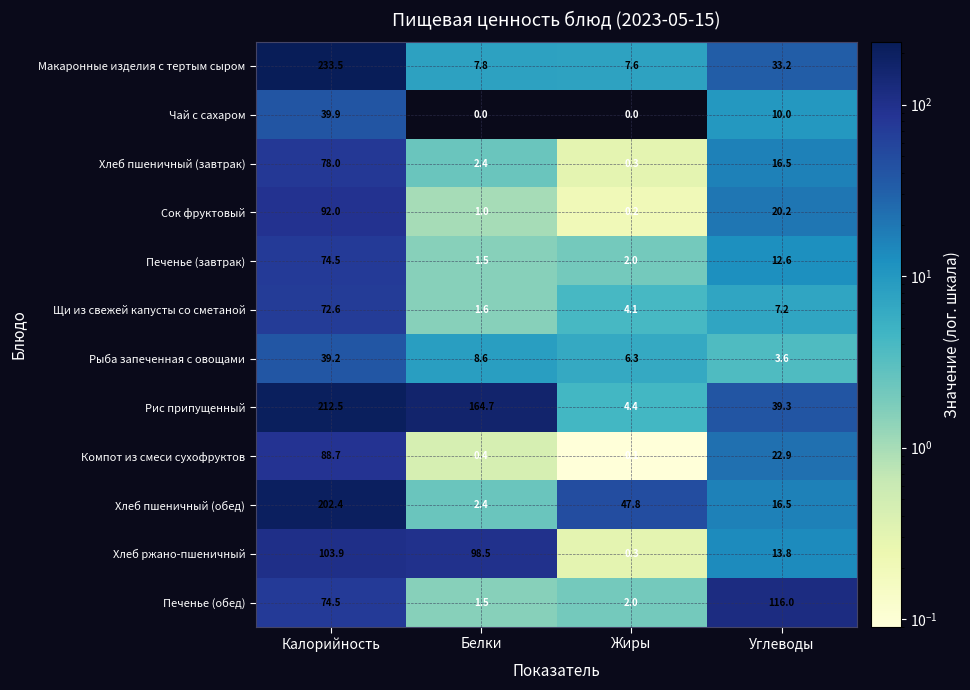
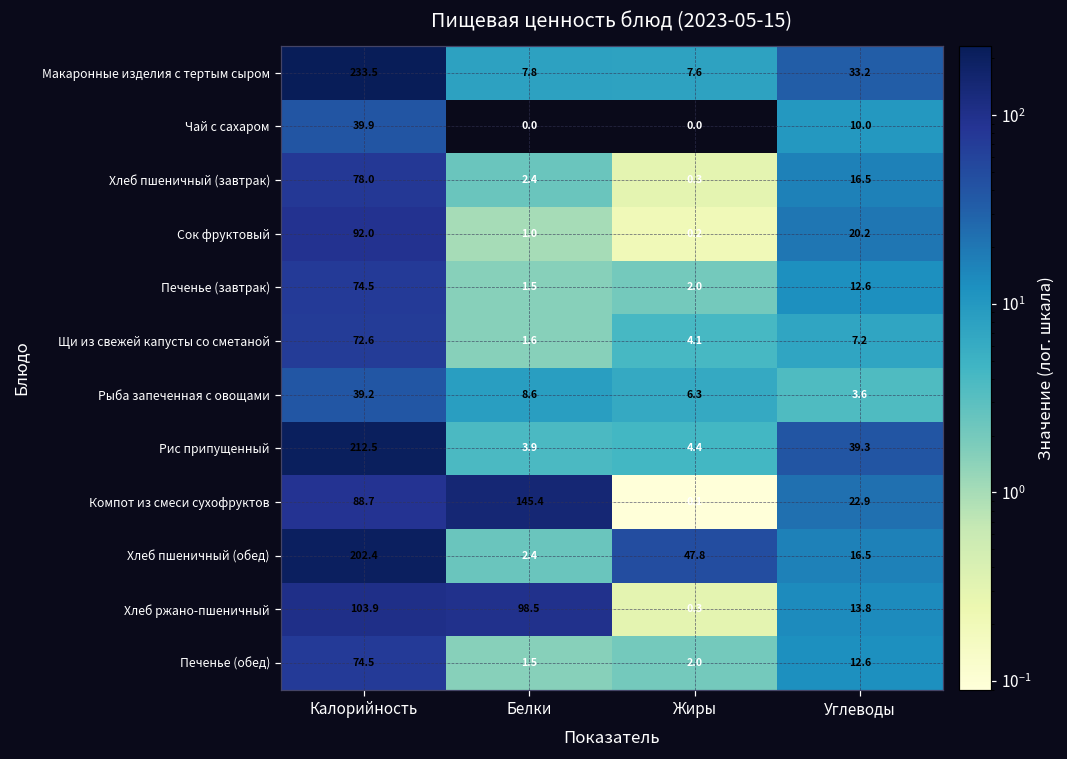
  {
    "Макаронные изделия с тертым сыром": {
      "Калорийность": 233.5,
      "Белки": 7.8,
      "Жиры": 7.6,
      "Углеводы": 33.2
    },
    "Чай с сахаром": {
      "Калорийность": 39.9,
      "Белки": 0.0,
      "Жиры": 0.0,
      "Углеводы": 10.0
    },
    "Хлеб пшеничный (завтрак)": {
      "Калорийность": 78.0,
      "Белки": 2.4,
      "Жиры": 0.3,
      "Углеводы": 16.5
    },
    "Сок фруктовый": {
      "Калорийность": 92.0,
      "Белки": 1.0,
      "Жиры": 0.2,
      "Углеводы": 20.2
    },
    "Печенье (завтрак)": {
      "Калорийность": 74.5,
      "Белки": 1.5,
      "Жиры": 2.0,
      "Углеводы": 12.6
    },
    "Щи из свежей капусты со сметаной": {
      "Калорийность": 72.6,
      "Белки": 1.6,
      "Жиры": 4.1,
      "Углеводы": 7.2
    },
    "Рыба запеченная с овощами": {
      "Калорийность": 39.2,
      "Белки": 8.6,
      "Жиры": 6.3,
      "Углеводы": 3.6
    },
    "Рис припущенный": {
      "Калорийность": 212.5,
-     "Белки": 164.7,
+     "Белки": 3.9,
      "Жиры": 4.4,
      "Углеводы": 39.3
    },
    "Компот из смеси сухофруктов": {
      "Калорийность": 88.7,
-     "Белки": 0.4,
+     "Белки": 145.4,
      "Углеводы": 22.9
    },
    "Хлеб пшеничный (обед)": {
      "Калорийность": 202.4,
      "Белки": 2.4,
      "Жиры": 47.8,
      "Углеводы": 16.5
    },
    "Хлеб ржано-пшеничный": {
      "Калорийность": 103.9,
      "Белки": 98.5,
      "Жиры": 0.3,
      "Углеводы": 13.8
    },
    "Печенье (обед)": {
      "Калорийность": 74.5,
      "Белки": 1.5,
      "Жиры": 2.0,
-     "Углеводы": 116.0
+     "Углеводы": 12.6
    }
  }
